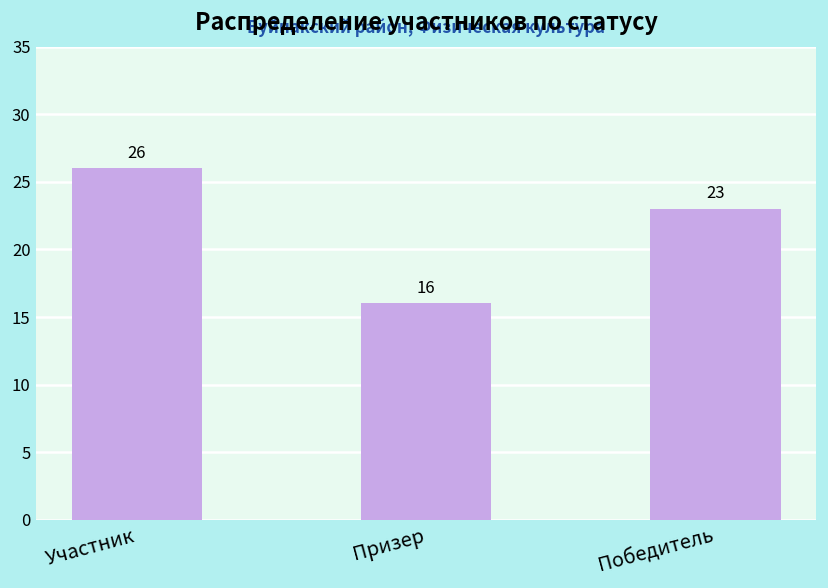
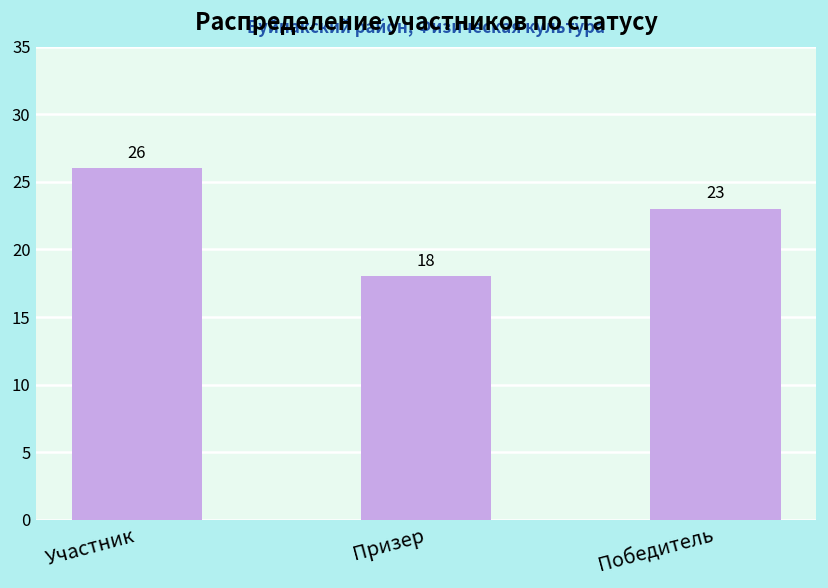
  {
    "Участник": 26,
-   "Призер": 16,
+   "Призер": 18,
    "Победитель": 23
  }
